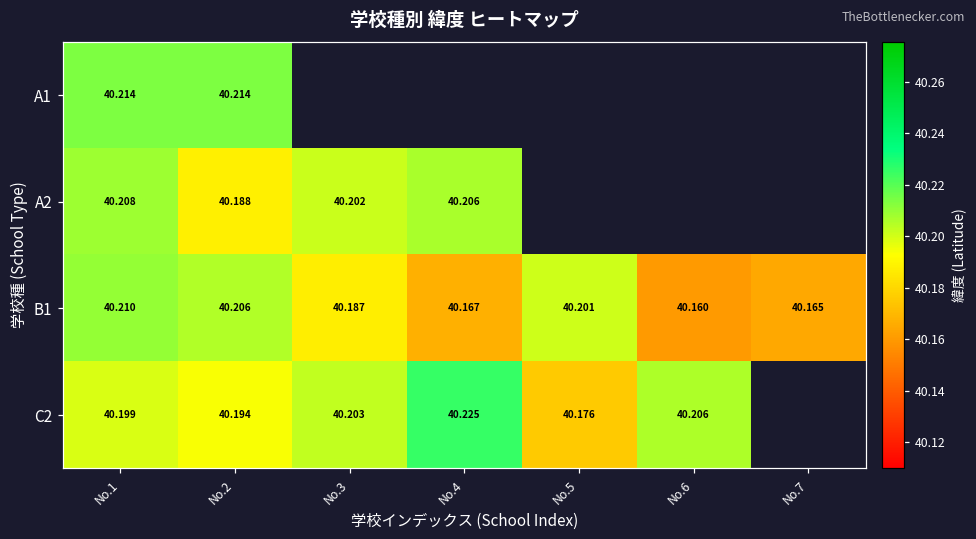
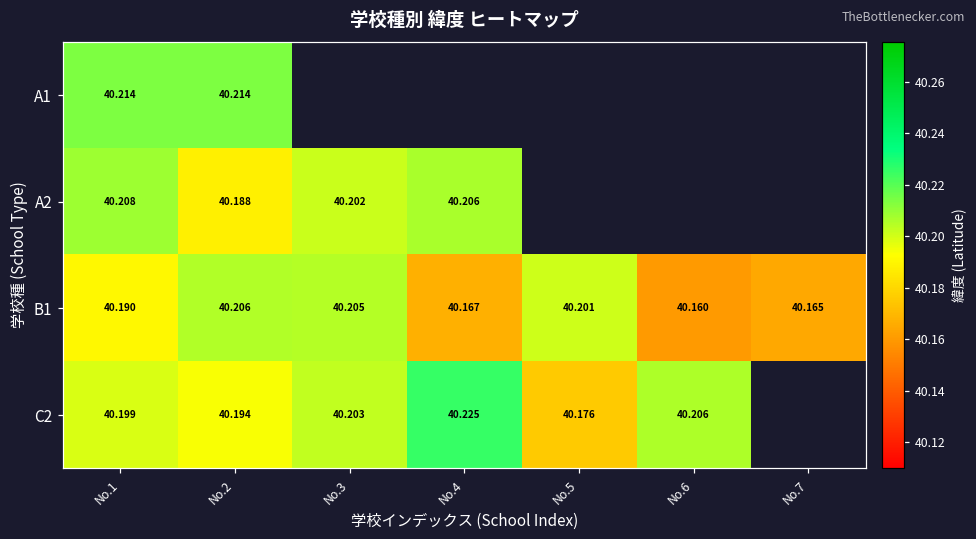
  {
    "A1": {
      "No.1": 40.214,
      "No.2": 40.214
    },
    "A2": {
      "No.1": 40.208,
      "No.2": 40.188,
      "No.3": 40.202,
      "No.4": 40.206
    },
    "B1": {
-     "No.1": 40.210,
+     "No.1": 40.190,
      "No.2": 40.206,
-     "No.3": 40.187,
+     "No.3": 40.205,
      "No.4": 40.167,
      "No.5": 40.201,
      "No.6": 40.160,
      "No.7": 40.165
    },
    "C2": {
      "No.1": 40.199,
      "No.2": 40.194,
      "No.3": 40.203,
      "No.4": 40.225,
      "No.5": 40.176,
      "No.6": 40.206
    }
  }
